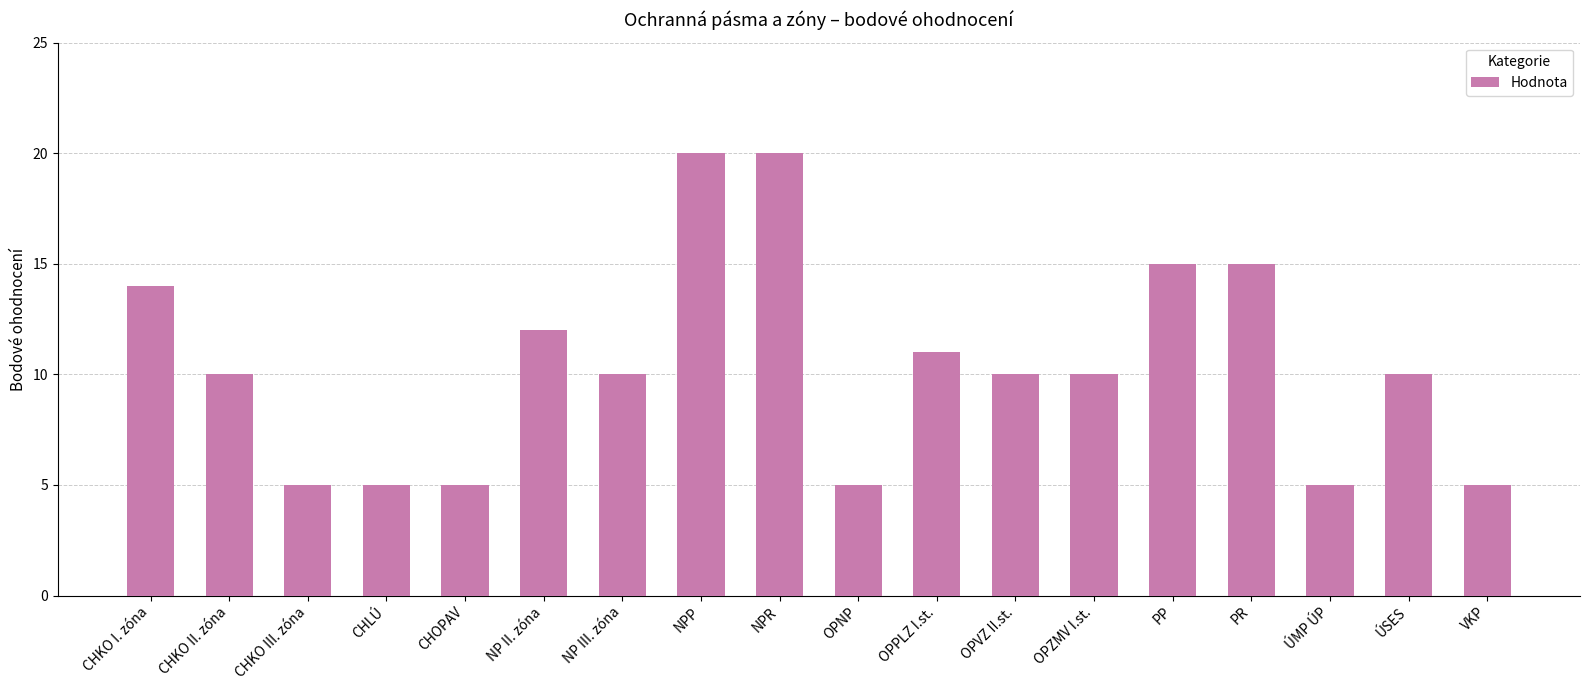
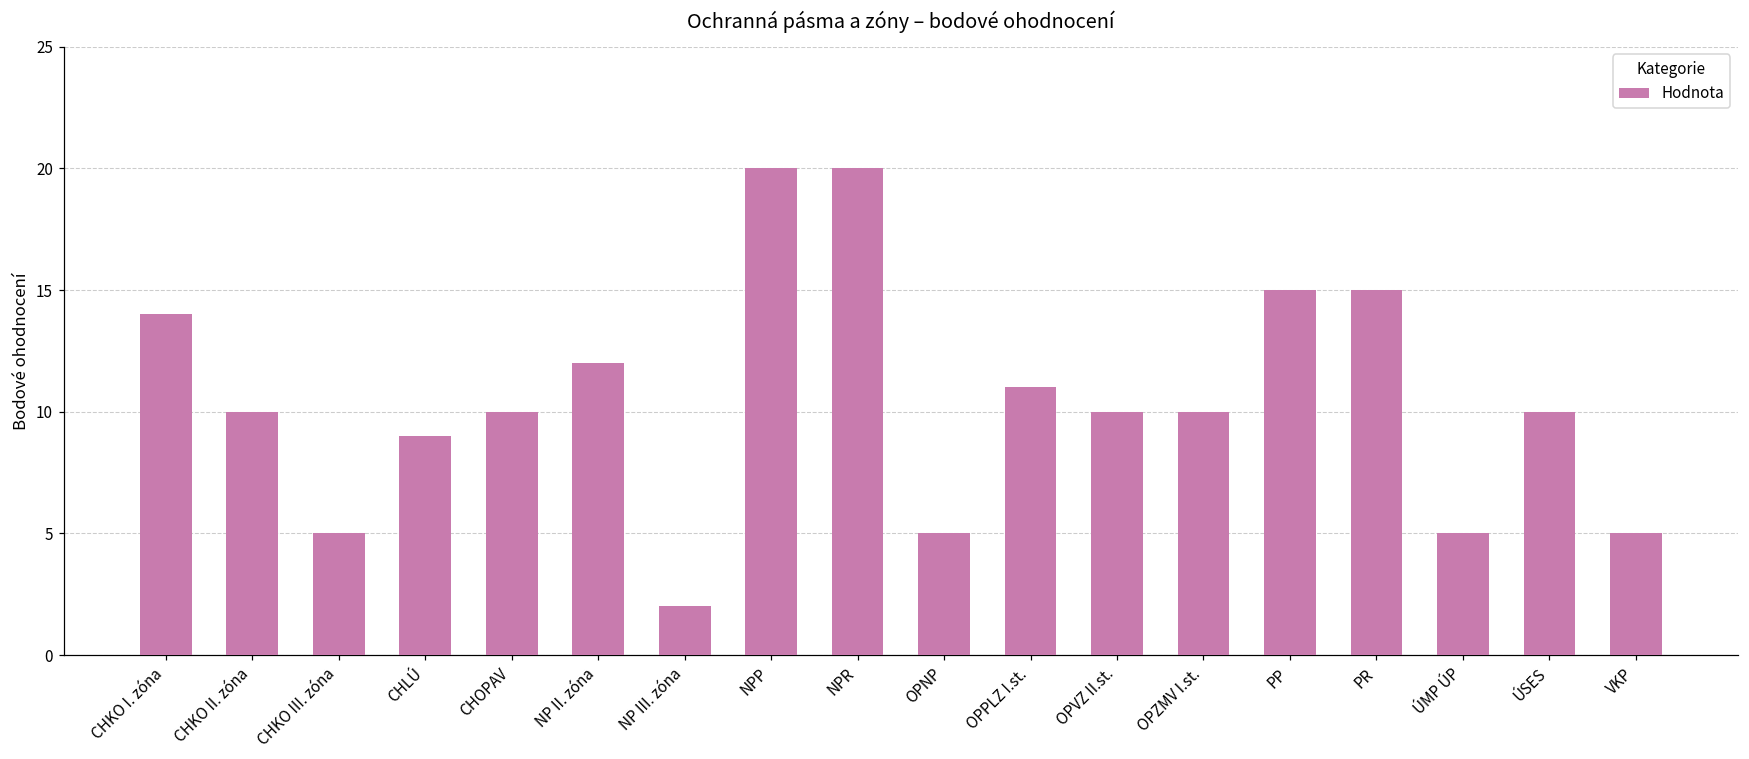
  {
    "CHKO I. zóna": 14,
    "CHKO II. zóna": 10,
    "CHKO III. zóna": 5,
-   "CHLÚ": 5,
-   "CHOPAV": 5,
+   "CHLÚ": 9,
+   "CHOPAV": 10,
    "NP II. zóna": 12,
-   "NP III. zóna": 10,
+   "NP III. zóna": 2,
    "NPP": 20,
    "NPR": 20,
    "OPNP": 5,
    "OPPLZ I.st.": 11,
    "OPVZ II.st.": 10,
    "OPZMV I.st.": 10,
    "PP": 15,
    "PR": 15,
    "ÚMP ÚP": 5,
    "ÚSES": 10,
    "VKP": 5
  }
